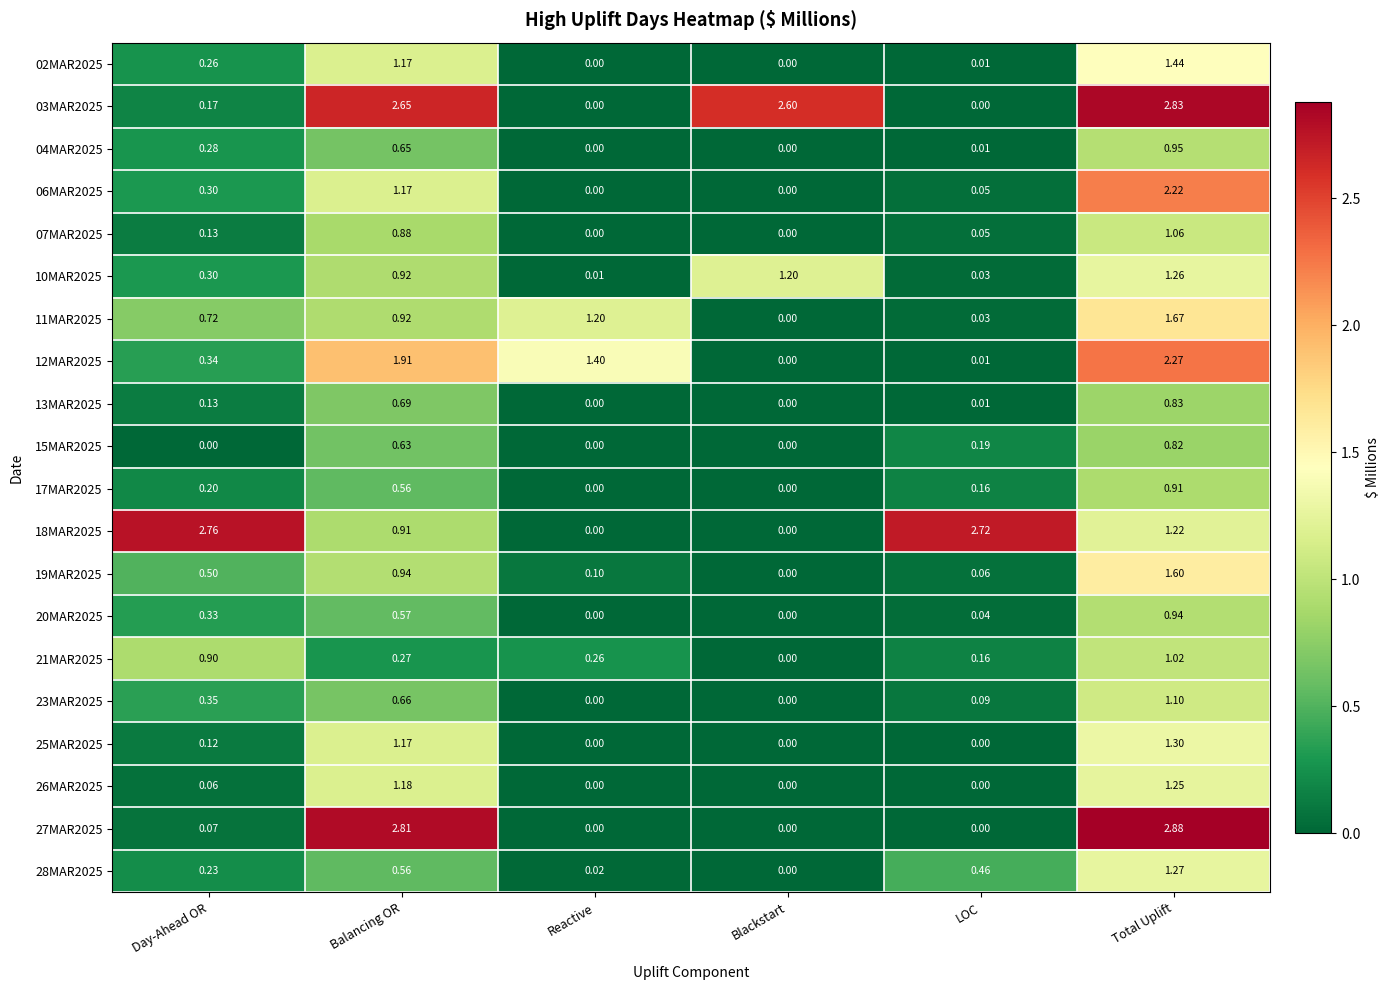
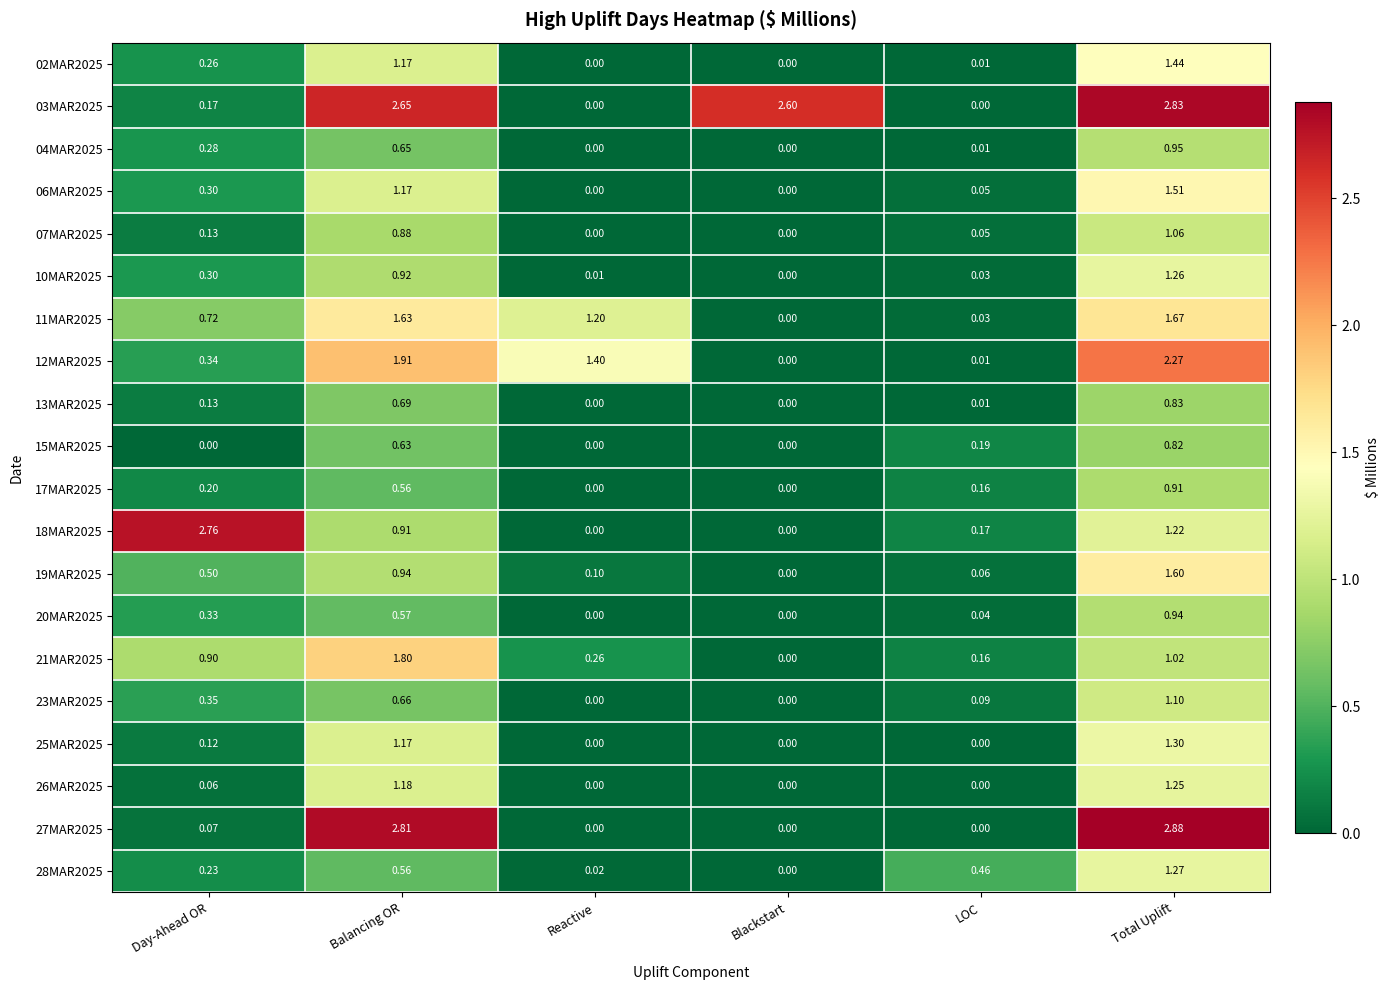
  {
    "02MAR2025": {
      "Day-Ahead OR": 0.26,
      "Balancing OR": 1.17,
      "Reactive": 0.00,
      "Blackstart": 0.00,
      "LOC": 0.01,
      "Total Uplift": 1.44
    },
    "03MAR2025": {
      "Day-Ahead OR": 0.17,
      "Balancing OR": 2.65,
      "Reactive": 0.00,
      "Blackstart": 2.60,
      "LOC": 0.00,
      "Total Uplift": 2.83
    },
    "04MAR2025": {
      "Day-Ahead OR": 0.28,
      "Balancing OR": 0.65,
      "Reactive": 0.00,
      "Blackstart": 0.00,
      "LOC": 0.01,
      "Total Uplift": 0.95
    },
    "06MAR2025": {
      "Day-Ahead OR": 0.30,
      "Balancing OR": 1.17,
      "Reactive": 0.00,
      "Blackstart": 0.00,
      "LOC": 0.05,
-     "Total Uplift": 2.22
+     "Total Uplift": 1.51
    },
    "07MAR2025": {
      "Day-Ahead OR": 0.13,
      "Balancing OR": 0.88,
      "Reactive": 0.00,
      "Blackstart": 0.00,
      "LOC": 0.05,
      "Total Uplift": 1.06
    },
    "10MAR2025": {
      "Day-Ahead OR": 0.30,
      "Balancing OR": 0.92,
      "Reactive": 0.01,
-     "Blackstart": 1.20,
+     "Blackstart": 0.00,
      "LOC": 0.03,
      "Total Uplift": 1.26
    },
    "11MAR2025": {
      "Day-Ahead OR": 0.72,
-     "Balancing OR": 0.92,
+     "Balancing OR": 1.63,
      "Reactive": 1.20,
      "Blackstart": 0.00,
      "LOC": 0.03,
      "Total Uplift": 1.67
    },
    "12MAR2025": {
      "Day-Ahead OR": 0.34,
      "Balancing OR": 1.91,
      "Reactive": 1.40,
      "Blackstart": 0.00,
      "LOC": 0.01,
      "Total Uplift": 2.27
    },
    "13MAR2025": {
      "Day-Ahead OR": 0.13,
      "Balancing OR": 0.69,
      "Reactive": 0.00,
      "Blackstart": 0.00,
      "LOC": 0.01,
      "Total Uplift": 0.83
    },
    "15MAR2025": {
      "Day-Ahead OR": 0.00,
      "Balancing OR": 0.63,
      "Reactive": 0.00,
      "Blackstart": 0.00,
      "LOC": 0.19,
      "Total Uplift": 0.82
    },
    "17MAR2025": {
      "Day-Ahead OR": 0.20,
      "Balancing OR": 0.56,
      "Reactive": 0.00,
      "Blackstart": 0.00,
      "LOC": 0.16,
      "Total Uplift": 0.91
    },
    "18MAR2025": {
      "Day-Ahead OR": 2.76,
      "Balancing OR": 0.91,
      "Reactive": 0.00,
      "Blackstart": 0.00,
-     "LOC": 2.72,
+     "LOC": 0.17,
      "Total Uplift": 1.22
    },
    "19MAR2025": {
      "Day-Ahead OR": 0.50,
      "Balancing OR": 0.94,
      "Reactive": 0.10,
      "Blackstart": 0.00,
      "LOC": 0.06,
      "Total Uplift": 1.60
    },
    "20MAR2025": {
      "Day-Ahead OR": 0.33,
      "Balancing OR": 0.57,
      "Reactive": 0.00,
      "Blackstart": 0.00,
      "LOC": 0.04,
      "Total Uplift": 0.94
    },
    "21MAR2025": {
      "Day-Ahead OR": 0.90,
-     "Balancing OR": 0.27,
+     "Balancing OR": 1.80,
      "Reactive": 0.26,
      "Blackstart": 0.00,
      "LOC": 0.16,
      "Total Uplift": 1.02
    },
    "23MAR2025": {
      "Day-Ahead OR": 0.35,
      "Balancing OR": 0.66,
      "Reactive": 0.00,
      "Blackstart": 0.00,
      "LOC": 0.09,
      "Total Uplift": 1.10
    },
    "25MAR2025": {
      "Day-Ahead OR": 0.12,
      "Balancing OR": 1.17,
      "Reactive": 0.00,
      "Blackstart": 0.00,
      "LOC": 0.00,
      "Total Uplift": 1.30
    },
    "26MAR2025": {
      "Day-Ahead OR": 0.06,
      "Balancing OR": 1.18,
      "Reactive": 0.00,
      "Blackstart": 0.00,
      "LOC": 0.00,
      "Total Uplift": 1.25
    },
    "27MAR2025": {
      "Day-Ahead OR": 0.07,
      "Balancing OR": 2.81,
      "Reactive": 0.00,
      "Blackstart": 0.00,
      "LOC": 0.00,
      "Total Uplift": 2.88
    },
    "28MAR2025": {
      "Day-Ahead OR": 0.23,
      "Balancing OR": 0.56,
      "Reactive": 0.02,
      "Blackstart": 0.00,
      "LOC": 0.46,
      "Total Uplift": 1.27
    }
  }
